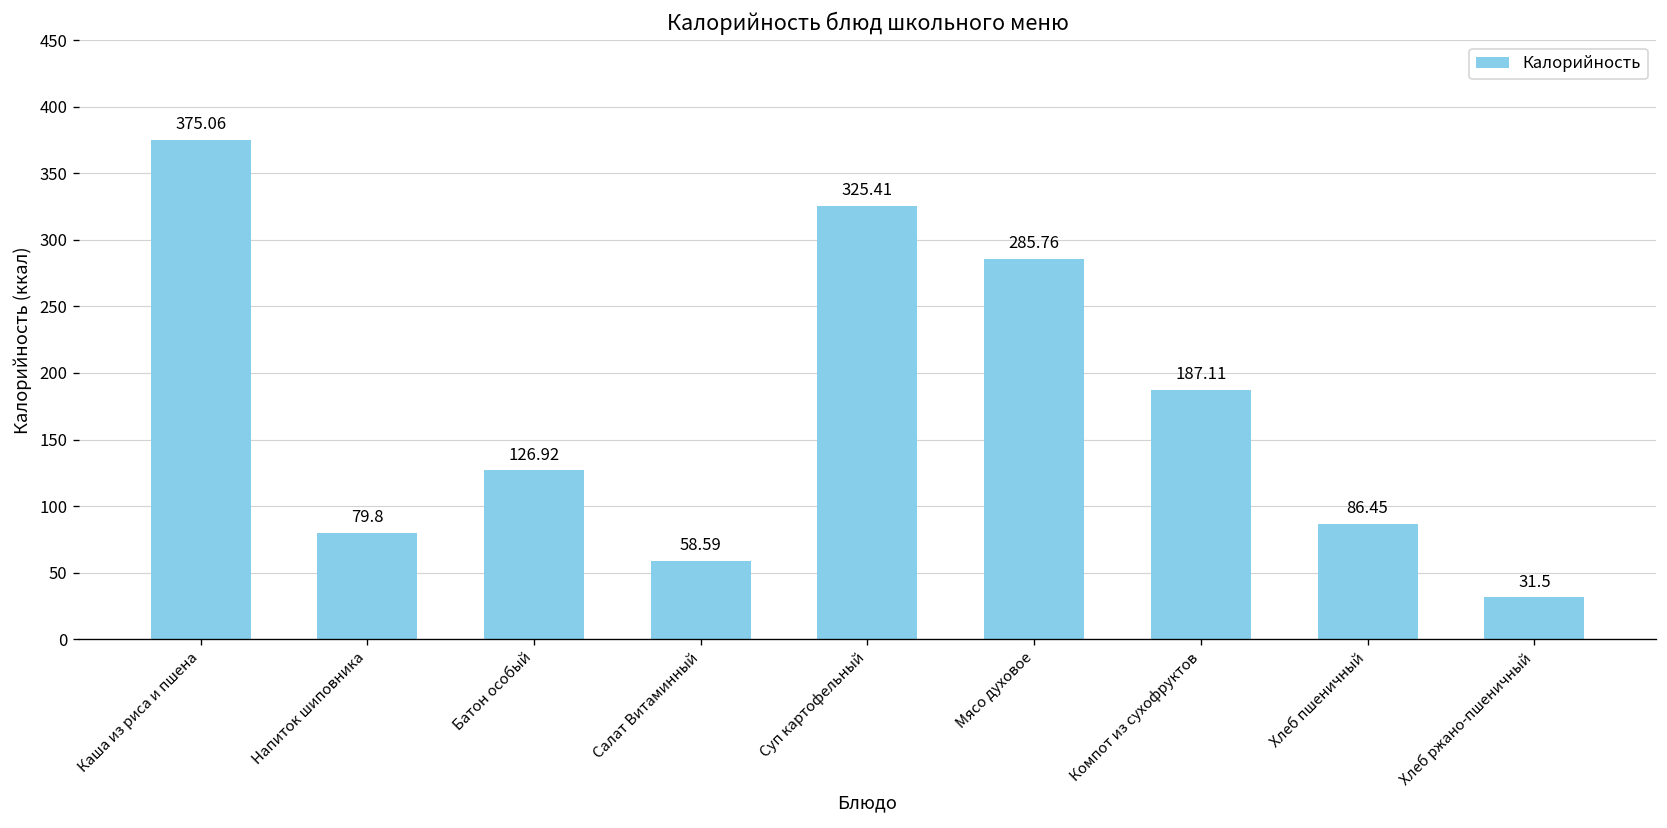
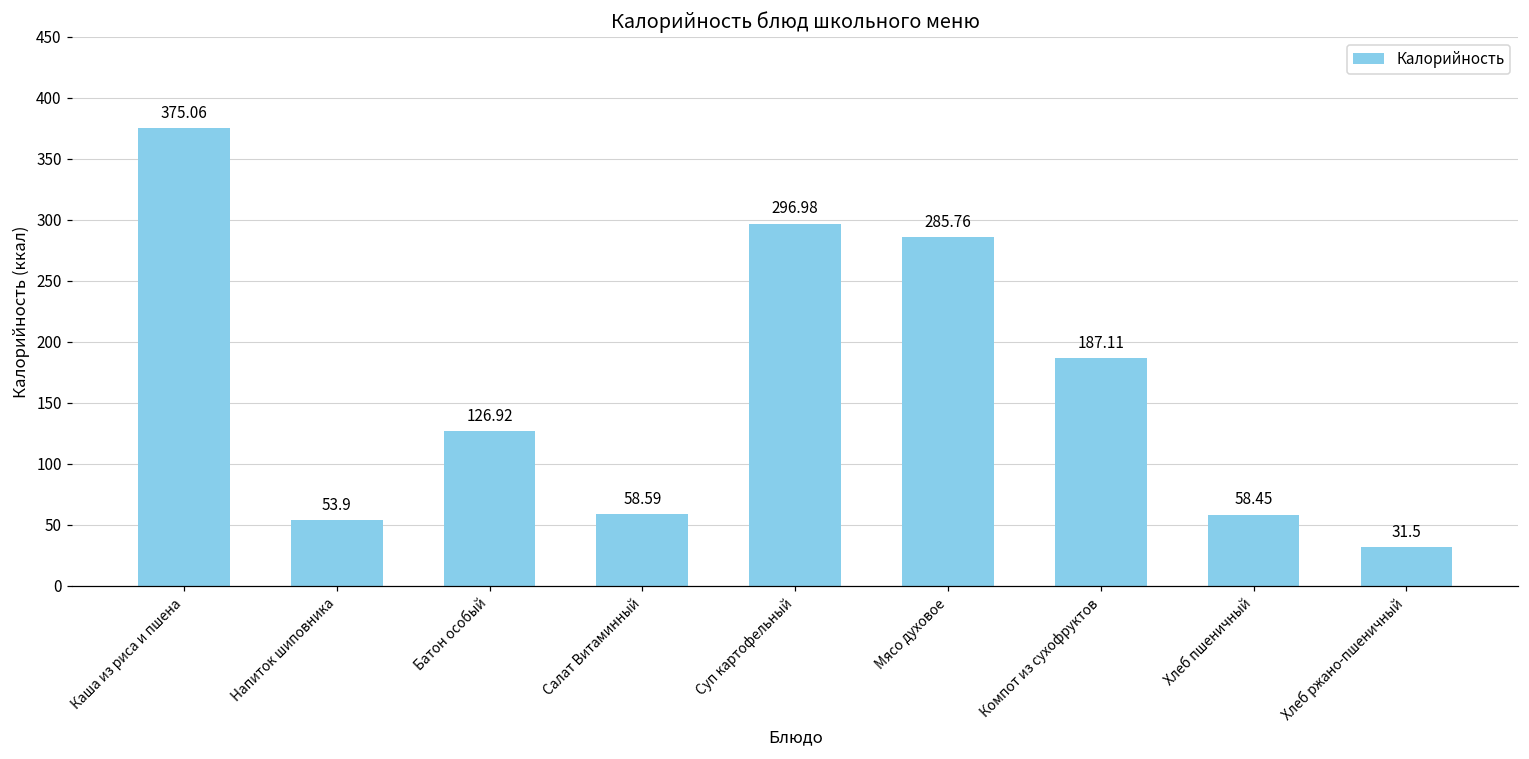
  {
    "Каша из риса и пшена": 375.06,
-   "Напиток шиповника": 79.8,
+   "Напиток шиповника": 53.9,
    "Батон особый": 126.92,
    "Салат Витаминный": 58.59,
-   "Суп картофельный": 325.41,
+   "Суп картофельный": 296.98,
    "Мясо духовое": 285.76,
    "Компот из сухофруктов": 187.11,
-   "Хлеб пшеничный": 86.45,
+   "Хлеб пшеничный": 58.45,
    "Хлеб ржано-пшеничный": 31.5
  }
